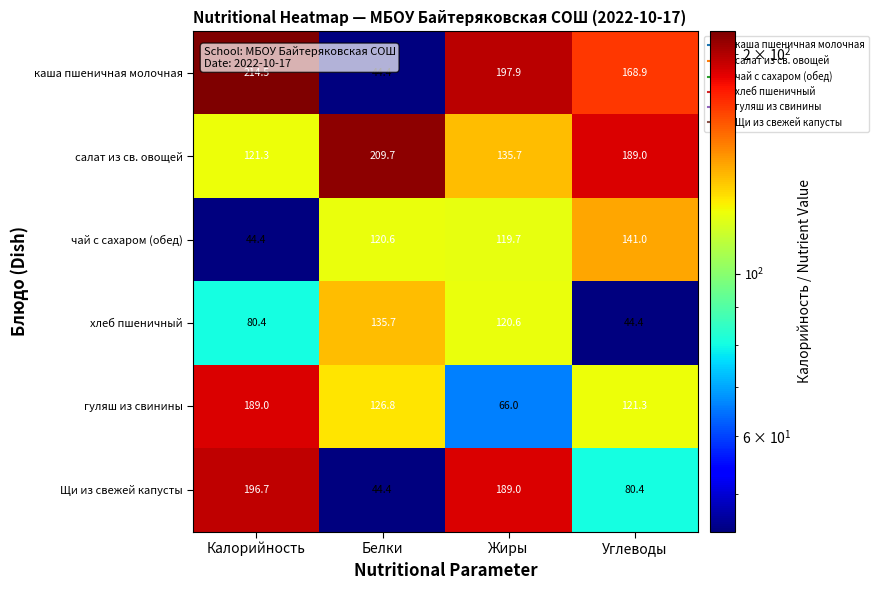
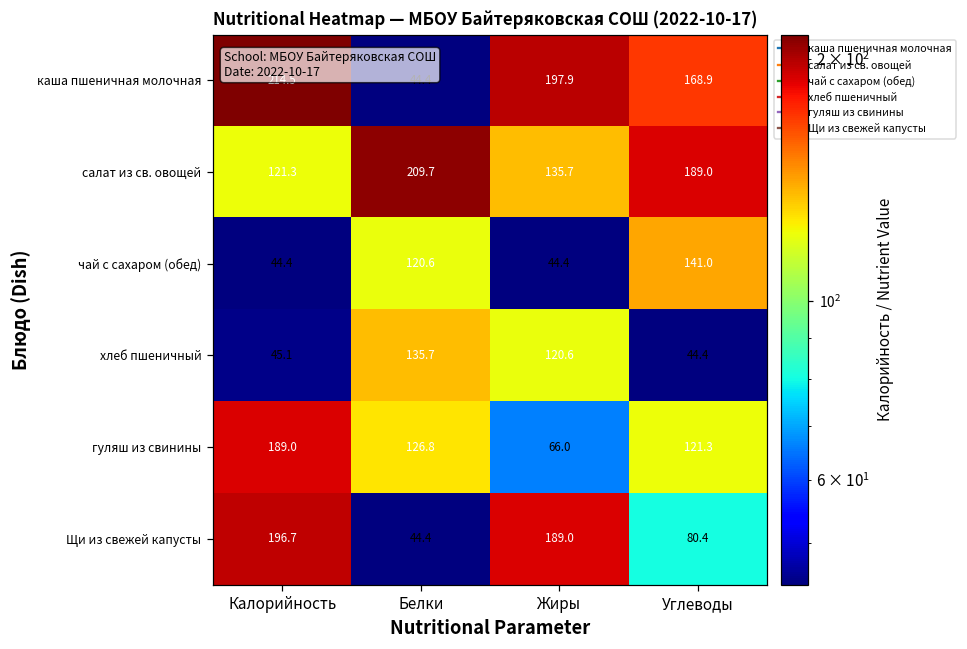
  {
    "каша пшеничная молочная": {
      "Жиры": 197.9,
      "Углеводы": 168.9
    },
    "салат из св. овощей": {
      "Калорийность": 121.3,
      "Белки": 209.7,
      "Жиры": 135.7,
      "Углеводы": 189.0
    },
    "чай с сахаром (обед)": {
      "Калорийность": 44.4,
      "Белки": 120.6,
-     "Жиры": 119.7,
+     "Жиры": 44.4,
      "Углеводы": 141.0
    },
    "хлеб пшеничный": {
-     "Калорийность": 80.4,
+     "Калорийность": 45.1,
      "Белки": 135.7,
      "Жиры": 120.6,
      "Углеводы": 44.4
    },
    "гуляш из свинины": {
      "Калорийность": 189.0,
      "Белки": 126.8,
      "Жиры": 66.0,
      "Углеводы": 121.3
    },
    "Щи из свежей капусты": {
      "Калорийность": 196.7,
      "Белки": 44.4,
      "Жиры": 189.0,
      "Углеводы": 80.4
    }
  }
